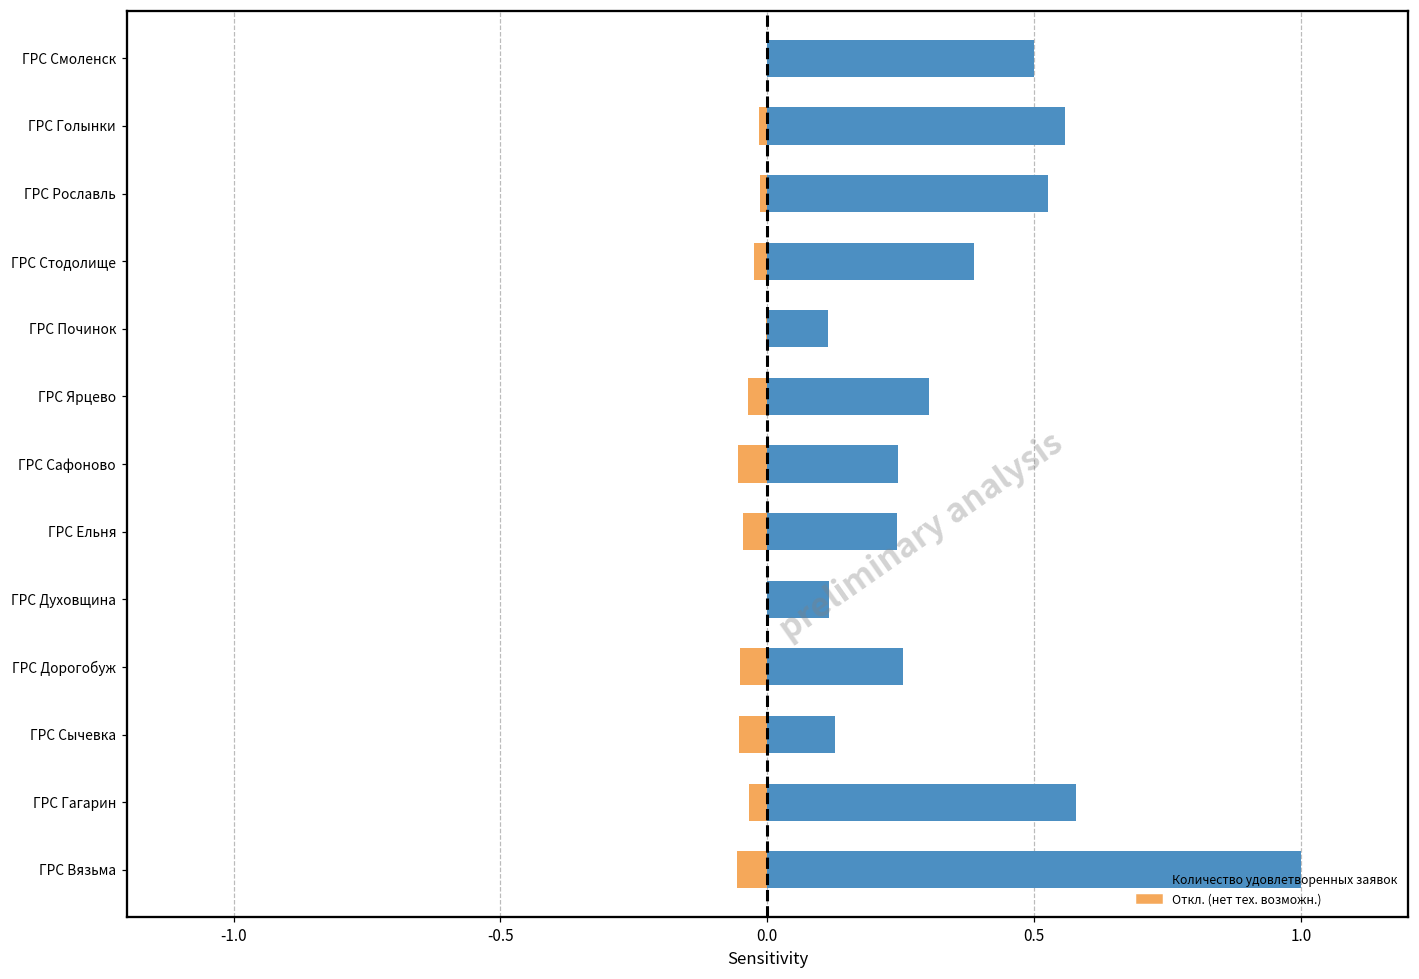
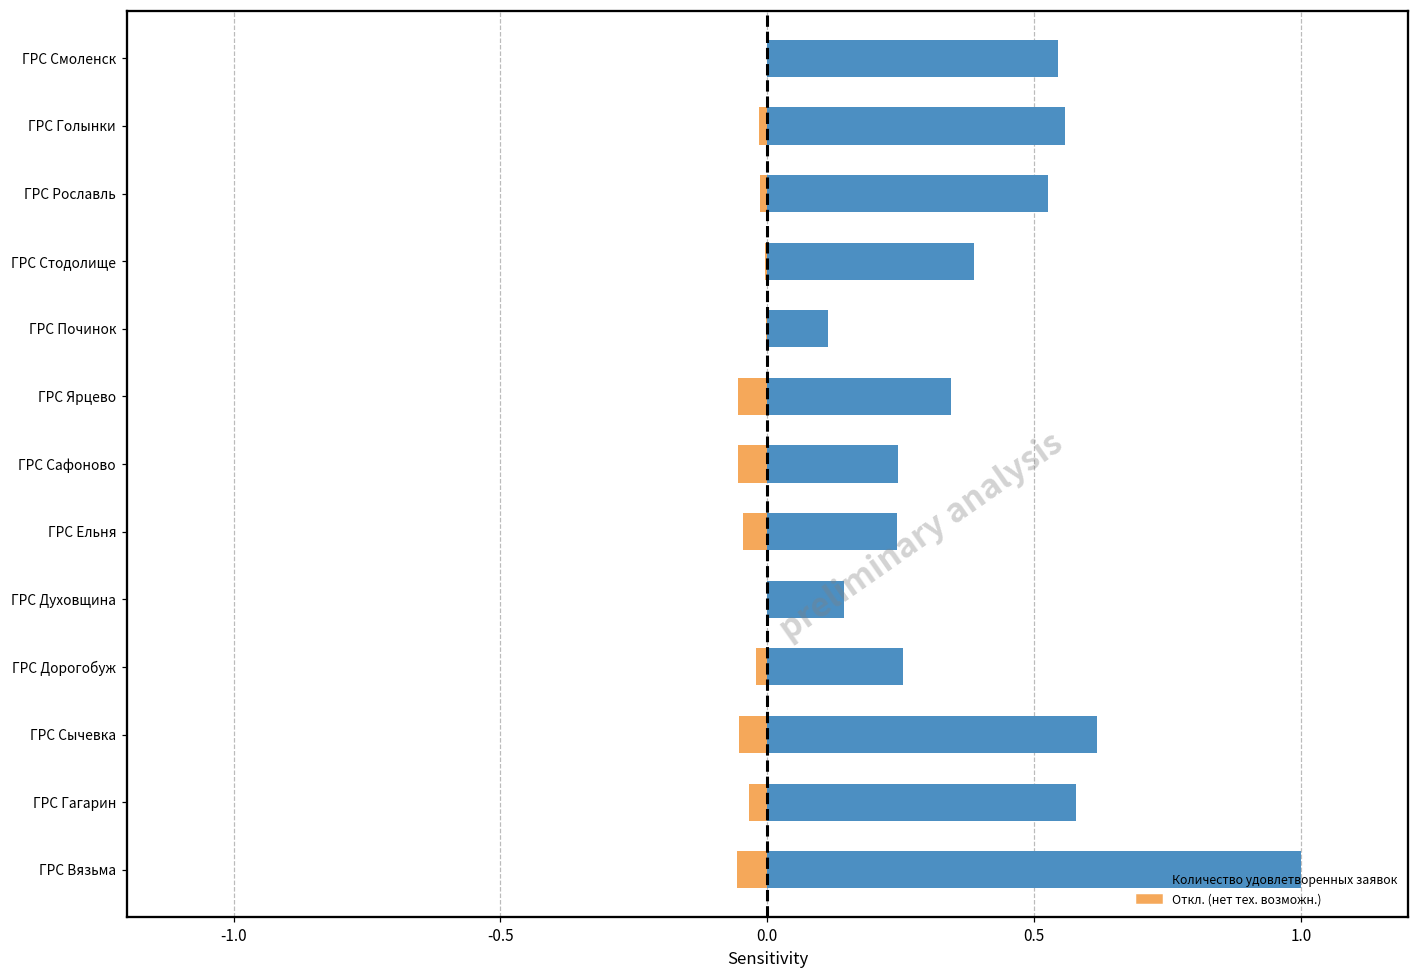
  {
    "Количество удовлетворенных заявок": {
-     "ГРС Смоленск": 0.50,
+     "ГРС Смоленск": 0.54,
      "ГРС Голынки": 0.56,
      "ГРС Рославль": 0.53,
      "ГРС Стодолище": 0.39,
      "ГРС Починок": 0.11,
-     "ГРС Ярцево": 0.30,
+     "ГРС Ярцево": 0.34,
      "ГРС Сафоново": 0.24,
      "ГРС Ельня": 0.24,
-     "ГРС Духовщина": 0.12,
+     "ГРС Духовщина": 0.14,
      "ГРС Дорогобуж": 0.25,
-     "ГРС Сычевка": 0.13,
+     "ГРС Сычевка": 0.62,
      "ГРС Гагарин": 0.58,
      "ГРС Вязьма": 1.00
    },
    "Откл. (нет тех. возможн.)": {
      "ГРС Смоленск": 0.00,
      "ГРС Голынки": -0.02,
      "ГРС Рославль": -0.01,
-     "ГРС Стодолище": -0.03,
-     "ГРС Ярцево": -0.04,
+     "ГРС Стодолище": 0.00,
+     "ГРС Ярцево": -0.06,
      "ГРС Сафоново": -0.06,
      "ГРС Ельня": -0.05,
      "ГРС Духовщина": 0.00,
-     "ГРС Дорогобуж": -0.05,
+     "ГРС Дорогобуж": -0.02,
      "ГРС Сычевка": -0.05,
      "ГРС Гагарин": -0.03,
      "ГРС Вязьма": -0.06
    }
  }
